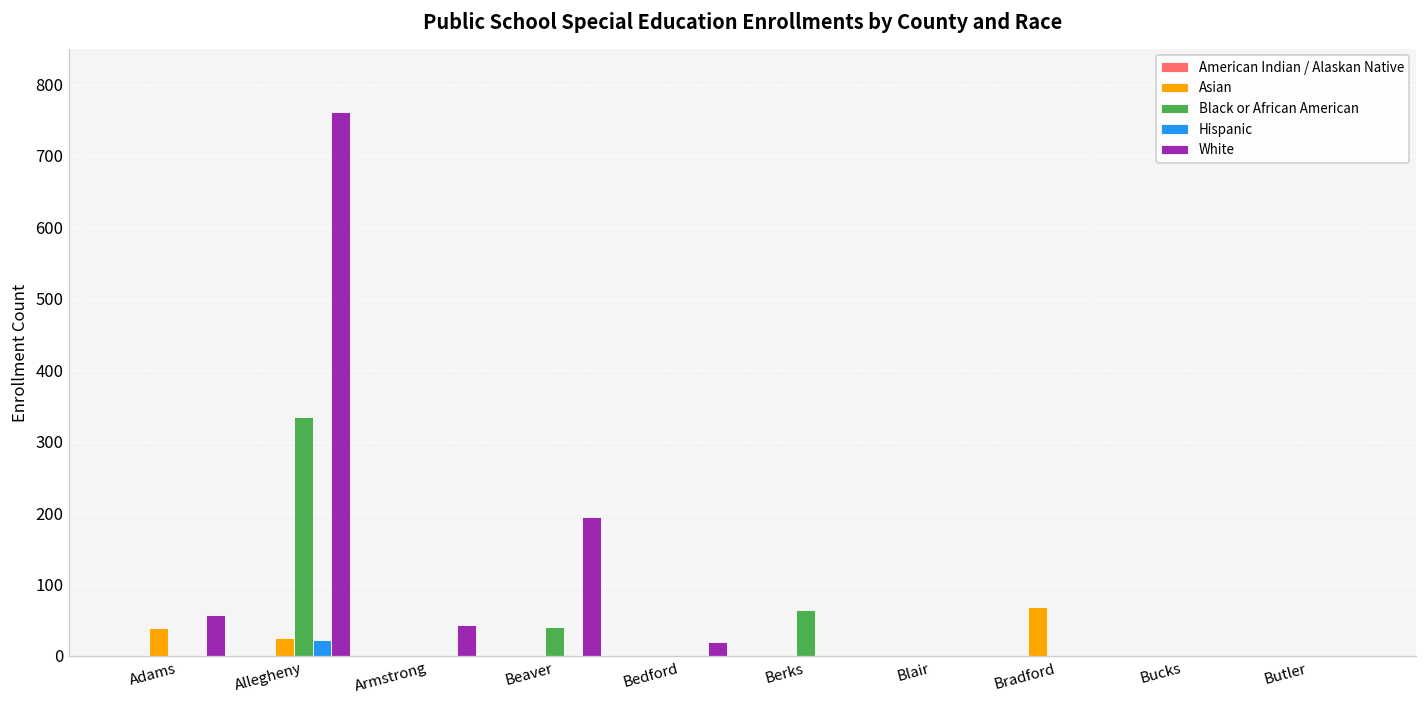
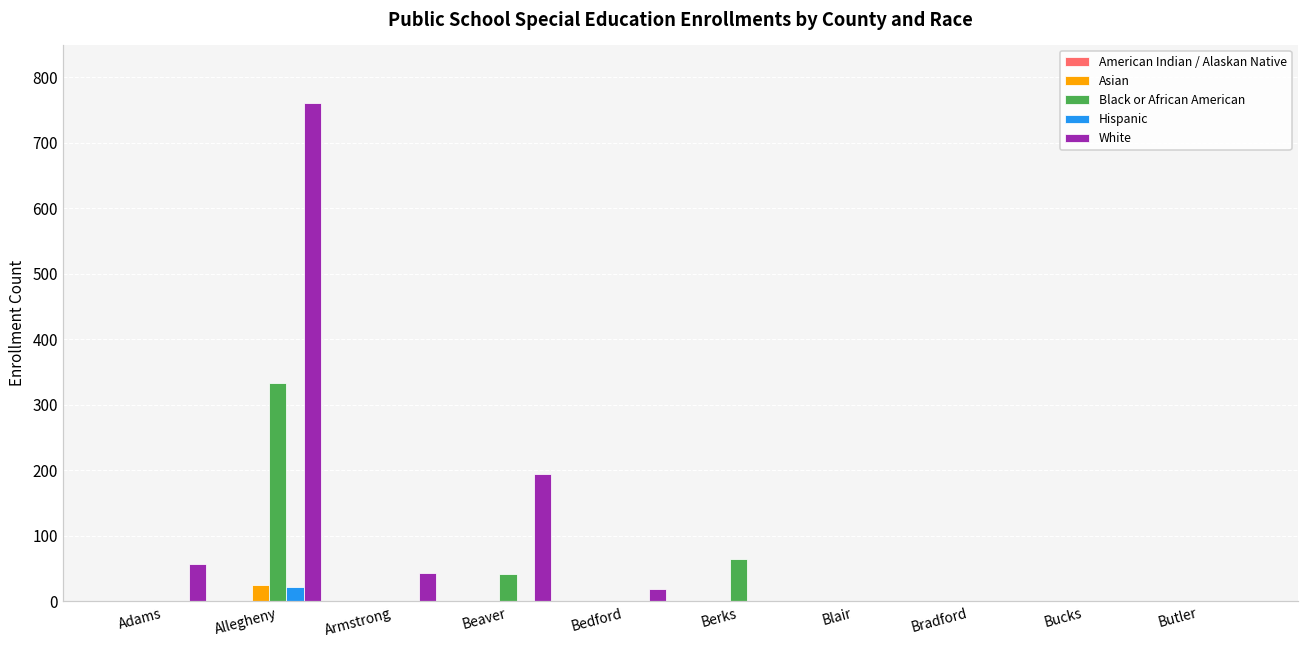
  {
    "American Indian / Alaskan Native": {
      "Adams": 0,
      "Allegheny": 0,
      "Armstrong": 0,
      "Beaver": 0,
      "Bedford": 0,
      "Berks": 0,
      "Blair": 0,
      "Bradford": 0,
      "Bucks": 0,
      "Butler": 0
    },
    "Asian": {
-     "Adams": 40,
+     "Adams": 0,
      "Allegheny": 30,
      "Armstrong": 0,
      "Beaver": 0,
      "Bedford": 0,
      "Berks": 0,
      "Blair": 0,
-     "Bradford": 70,
+     "Bradford": 0,
      "Bucks": 0,
      "Butler": 0
    },
    "Black or African American": {
      "Adams": 0,
      "Allegheny": 330,
      "Armstrong": 0,
      "Beaver": 40,
      "Bedford": 0,
      "Berks": 60,
      "Blair": 0,
      "Bradford": 0,
      "Bucks": 0,
      "Butler": 0
    },
    "Hispanic": {
      "Adams": 0,
      "Allegheny": 20,
      "Armstrong": 0,
      "Beaver": 0,
      "Bedford": 0,
      "Berks": 0,
      "Blair": 0,
      "Bradford": 0,
      "Bucks": 0,
      "Butler": 0
    },
    "White": {
      "Adams": 60,
      "Allegheny": 760,
      "Armstrong": 40,
      "Beaver": 200,
      "Bedford": 20,
      "Berks": 0,
      "Blair": 0,
      "Bradford": 0,
      "Bucks": 0,
      "Butler": 0
    }
  }
